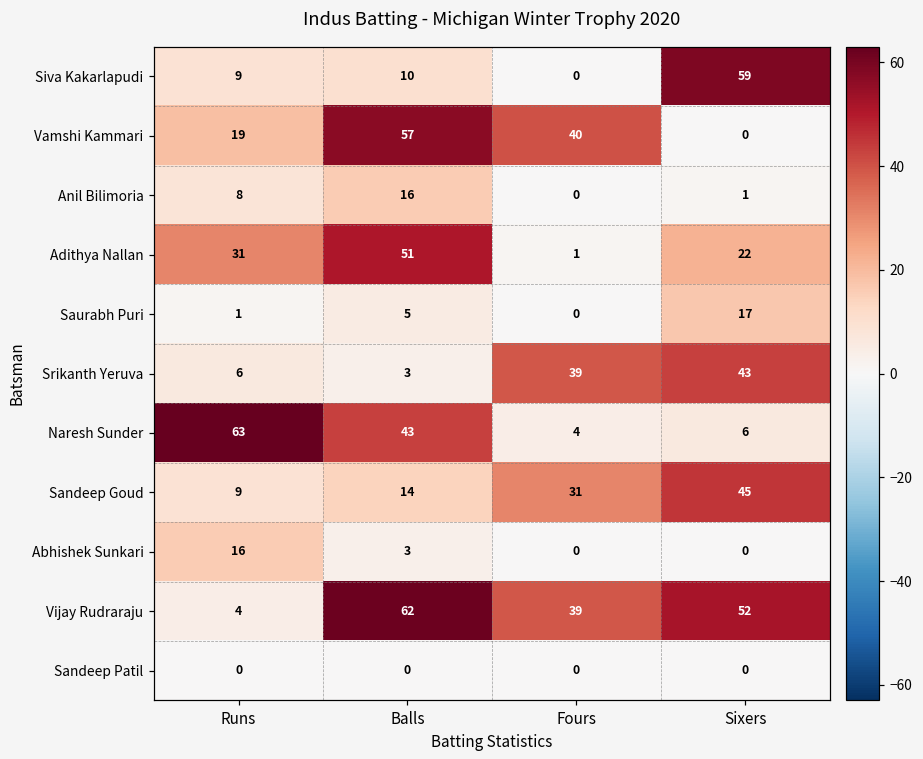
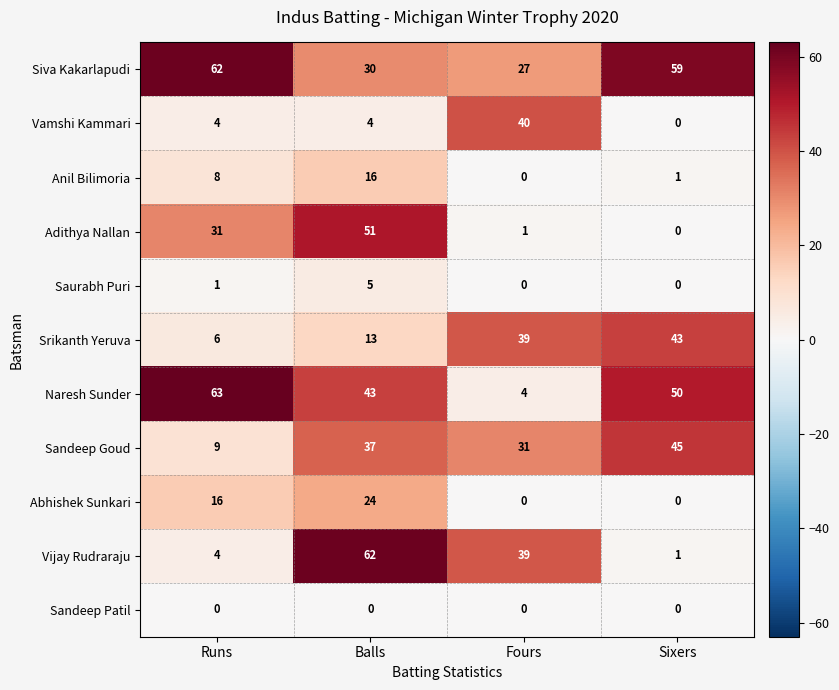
  {
    "Siva Kakarlapudi": {
-     "Runs": 9,
-     "Balls": 10,
-     "Fours": 0,
+     "Runs": 62,
+     "Balls": 30,
+     "Fours": 27,
      "Sixers": 59
    },
    "Vamshi Kammari": {
-     "Runs": 19,
-     "Balls": 57,
+     "Runs": 4,
+     "Balls": 4,
      "Fours": 40,
      "Sixers": 0
    },
    "Anil Bilimoria": {
      "Runs": 8,
      "Balls": 16,
      "Fours": 0,
      "Sixers": 1
    },
    "Adithya Nallan": {
      "Runs": 31,
      "Balls": 51,
      "Fours": 1,
-     "Sixers": 22
+     "Sixers": 0
    },
    "Saurabh Puri": {
      "Runs": 1,
      "Balls": 5,
      "Fours": 0,
-     "Sixers": 17
+     "Sixers": 0
    },
    "Srikanth Yeruva": {
      "Runs": 6,
-     "Balls": 3,
+     "Balls": 13,
      "Fours": 39,
      "Sixers": 43
    },
    "Naresh Sunder": {
      "Runs": 63,
      "Balls": 43,
      "Fours": 4,
-     "Sixers": 6
+     "Sixers": 50
    },
    "Sandeep Goud": {
      "Runs": 9,
-     "Balls": 14,
+     "Balls": 37,
      "Fours": 31,
      "Sixers": 45
    },
    "Abhishek Sunkari": {
      "Runs": 16,
-     "Balls": 3,
+     "Balls": 24,
      "Fours": 0,
      "Sixers": 0
    },
    "Vijay Rudraraju": {
      "Runs": 4,
      "Balls": 62,
      "Fours": 39,
-     "Sixers": 52
+     "Sixers": 1
    },
    "Sandeep Patil": {
      "Runs": 0,
      "Balls": 0,
      "Fours": 0,
      "Sixers": 0
    }
  }
